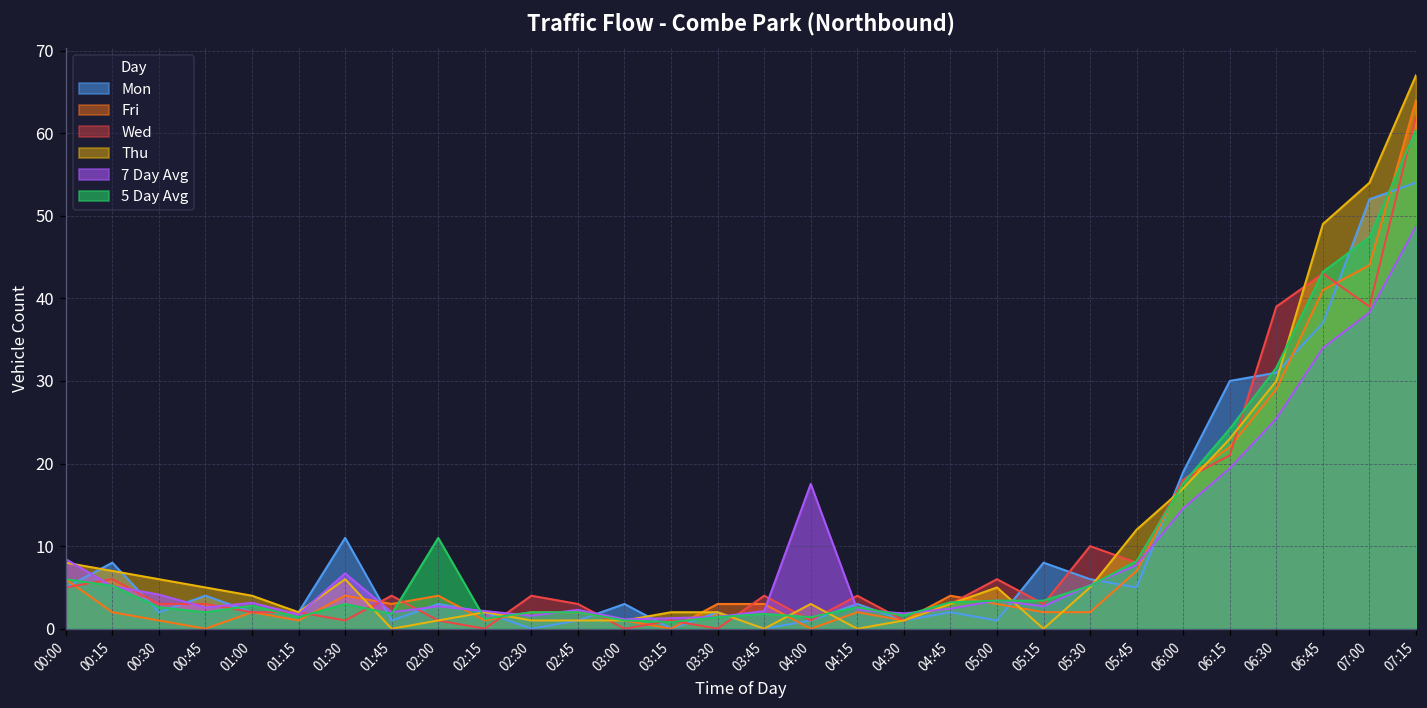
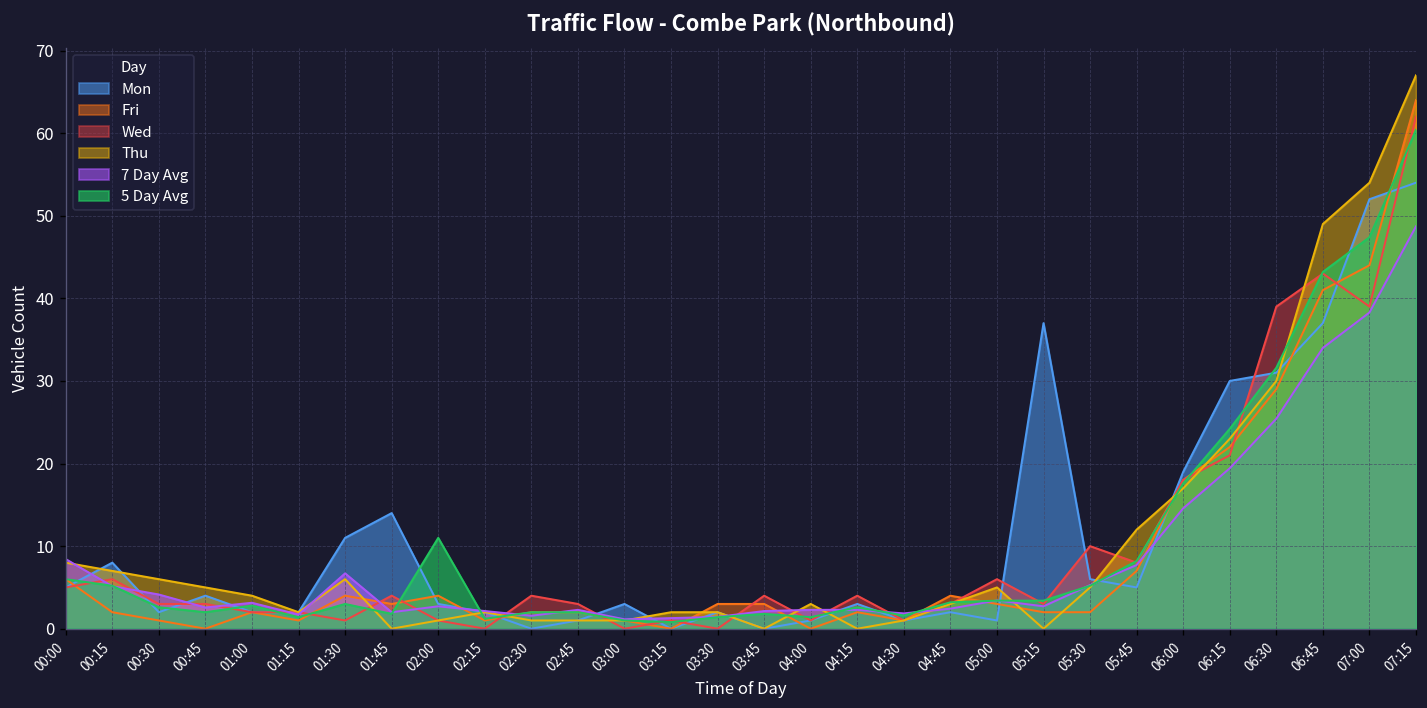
  {
    "Mon": {
      "00:15": 8,
      "00:30": 2,
      "00:45": 4,
      "01:30": 11,
-     "01:45": 1,
+     "01:45": 14,
      "02:30": 0,
      "03:00": 3,
      "04:15": 3,
      "04:45": 2,
      "05:00": 1,
-     "05:15": 8,
+     "05:15": 37,
      "05:30": 6,
      "05:45": 5,
      "06:00": 19,
      "06:15": 30,
      "06:30": 31,
      "06:45": 37,
      "07:00": 52,
      "07:15": 54
    },
    "7 Day Avg": {
      "00:00": 8,
      "00:30": 4,
      "00:45": 3,
      "01:30": 7,
      "02:30": 2,
-     "04:00": 18,
+     "04:00": 2,
      "04:45": 2,
      "06:00": 15,
      "06:15": 19,
      "06:30": 25,
      "06:45": 34,
      "07:00": 38,
      "07:15": 49
    },
    "5 Day Avg": {
      "00:30": 3,
      "00:45": 2,
      "01:30": 3,
      "02:00": 11,
      "04:00": 1,
      "05:15": 3,
      "06:00": 18,
      "06:15": 24,
      "06:30": 32,
      "07:00": 47,
      "07:15": 60
    }
  }
